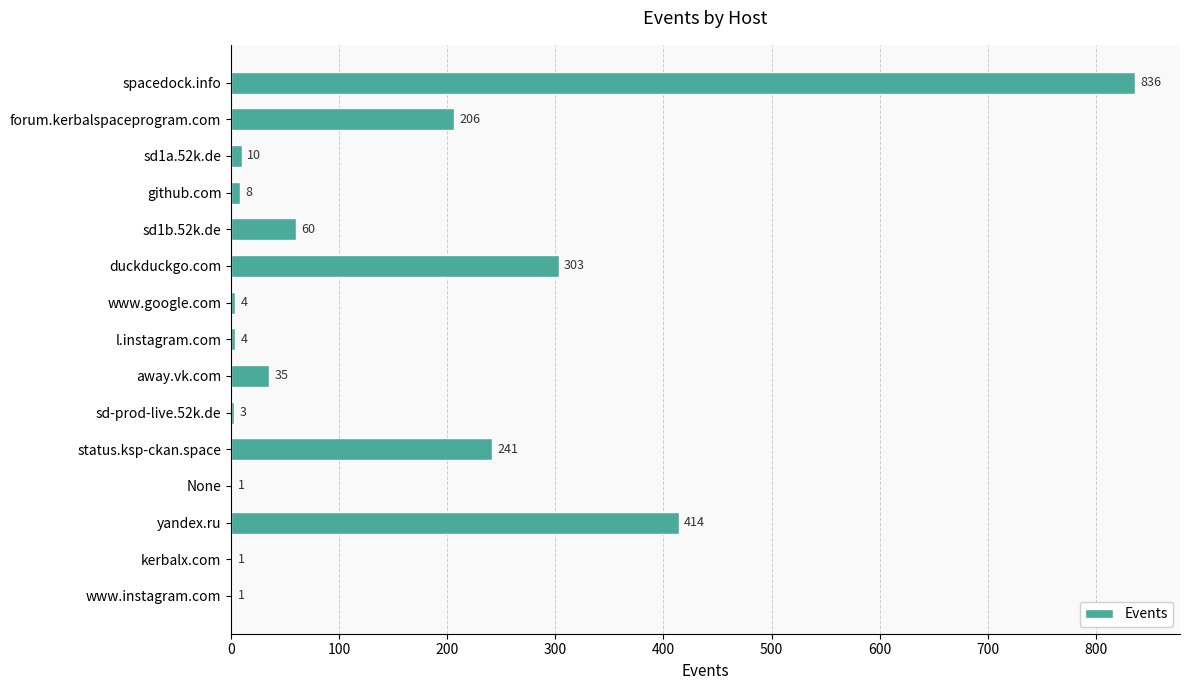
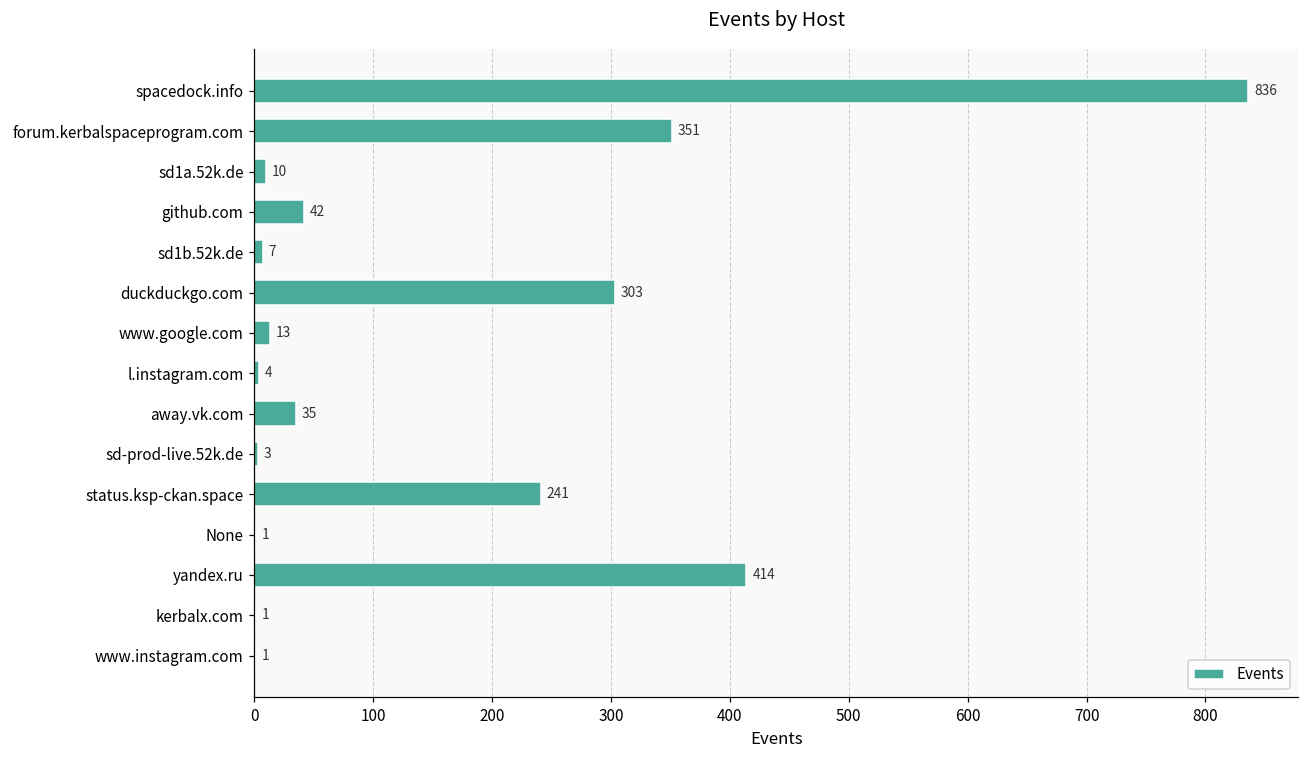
  {
    "spacedock.info": 836,
-   "forum.kerbalspaceprogram.com": 206,
+   "forum.kerbalspaceprogram.com": 351,
    "sd1a.52k.de": 10,
-   "github.com": 8,
-   "sd1b.52k.de": 60,
+   "github.com": 42,
+   "sd1b.52k.de": 7,
    "duckduckgo.com": 303,
-   "www.google.com": 4,
+   "www.google.com": 13,
    "l.instagram.com": 4,
    "away.vk.com": 35,
    "sd-prod-live.52k.de": 3,
    "status.ksp-ckan.space": 241,
    "None": 1,
    "yandex.ru": 414,
    "kerbalx.com": 1,
    "www.instagram.com": 1
  }
